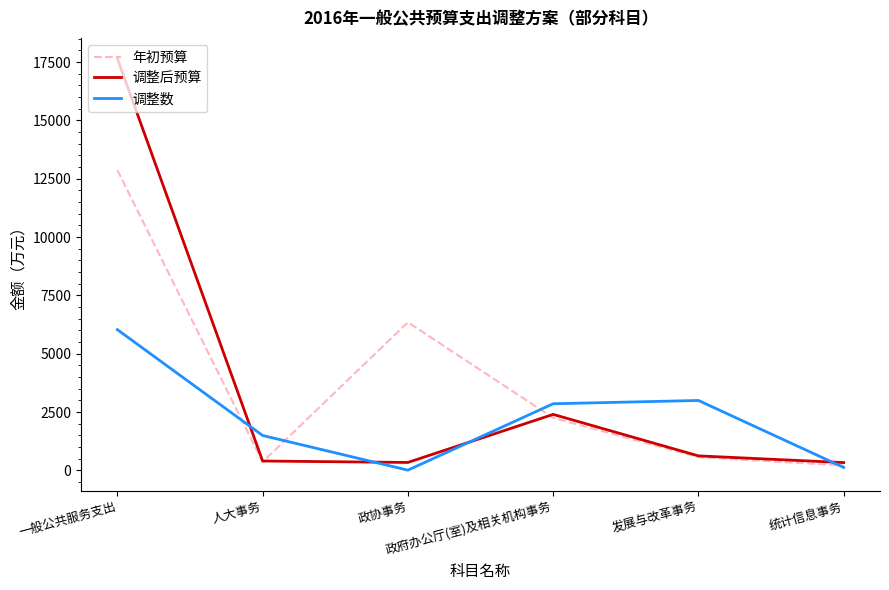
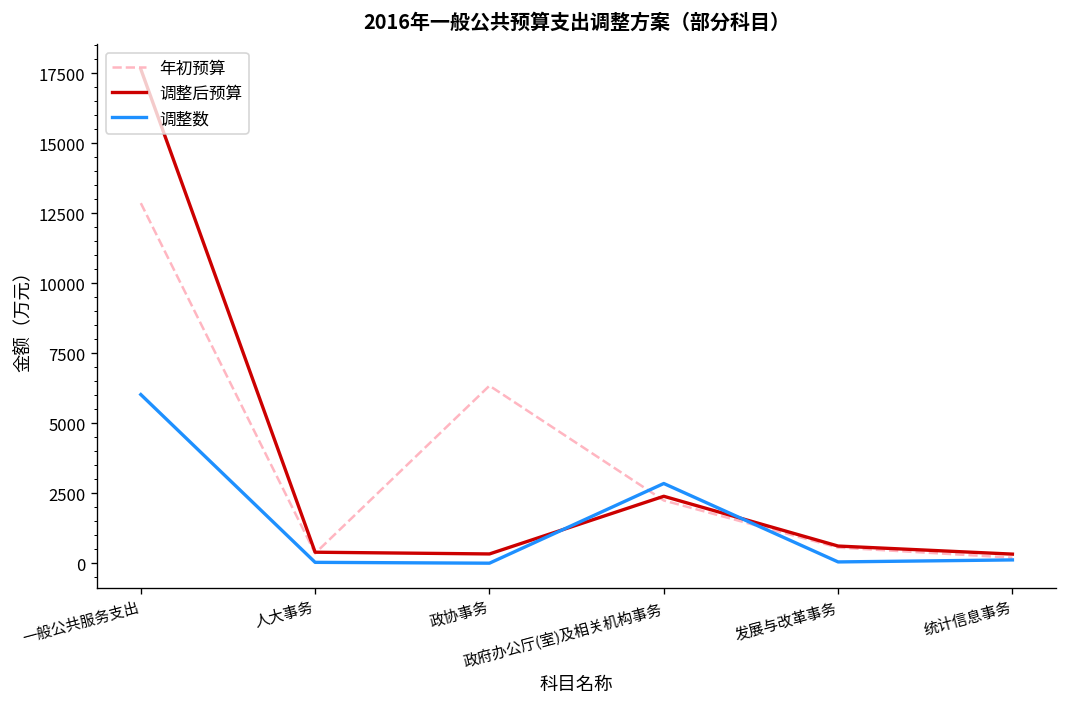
  {
    "年初预算": {
      "一般公共服务支出": 12900,
      "政协事务": 6300,
      "政府办公厅(室)及相关机构事务": 2200
    },
    "调整后预算": {
      "政协事务": 300,
      "政府办公厅(室)及相关机构事务": 2400,
      "统计信息事务": 300
    },
    "调整数": {
      "一般公共服务支出": 6000,
-     "人大事务": 1500,
+     "人大事务": 0,
      "政协事务": 0,
      "政府办公厅(室)及相关机构事务": 2900,
-     "发展与改革事务": 3000
+     "发展与改革事务": 100
    }
  }
